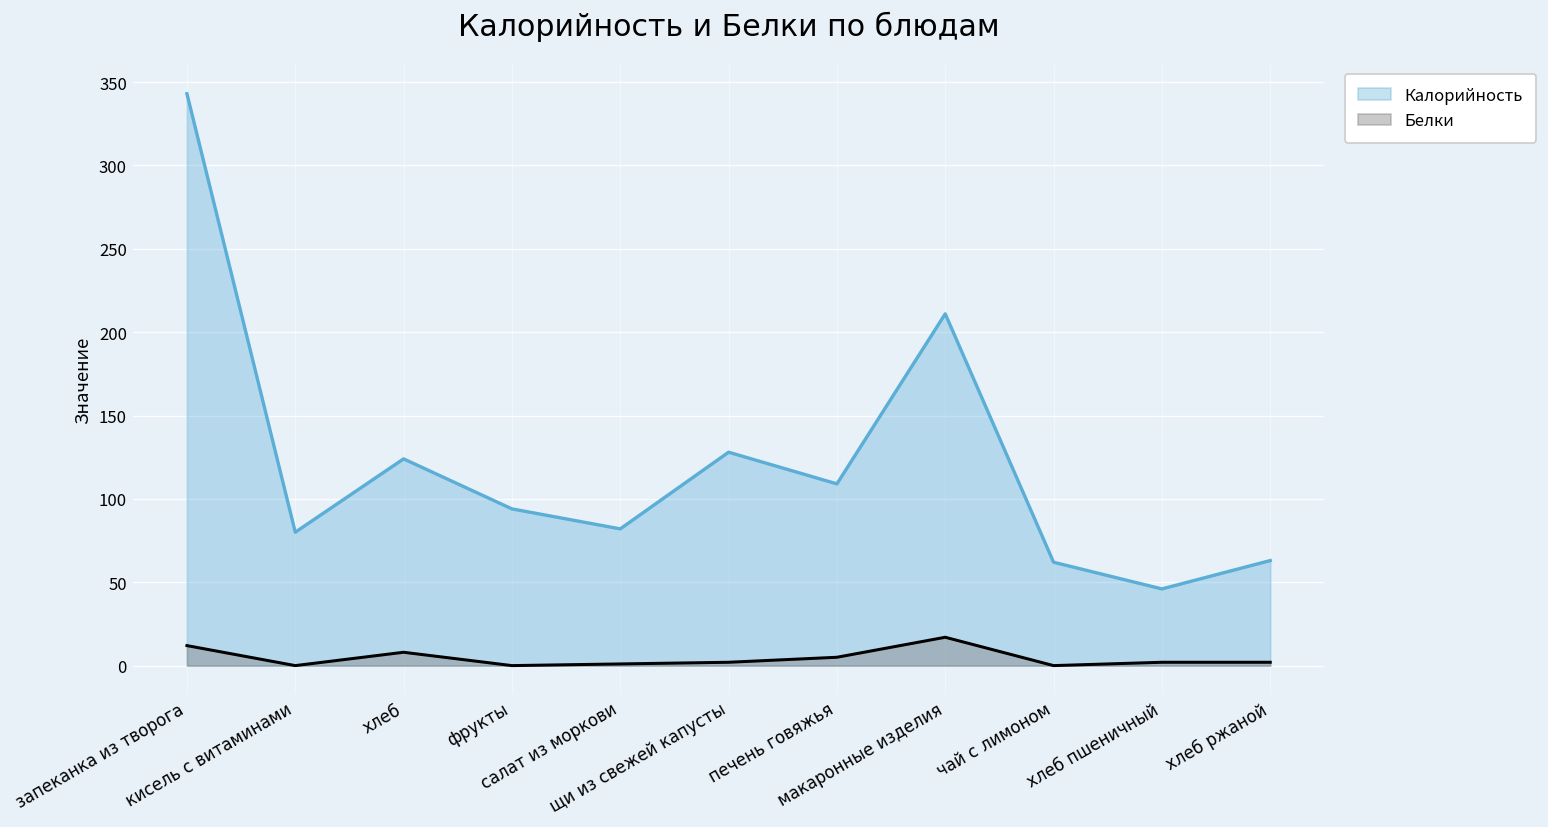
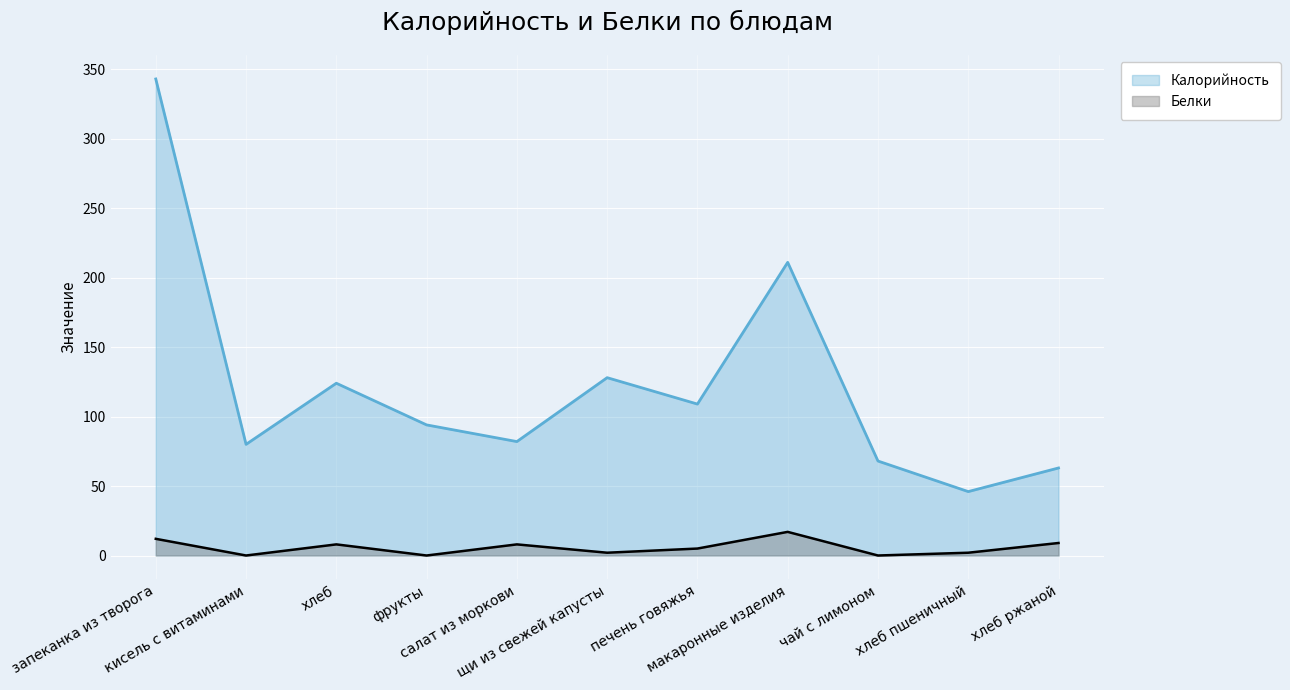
  {
    "Калорийность": {
      "запеканка из творога": 343,
      "кисель с витаминами": 80,
      "хлеб": 124,
      "фрукты": 94,
      "салат из моркови": 82,
      "щи из свежей капусты": 128,
      "печень говяжья": 109,
      "макаронные изделия": 211,
-     "чай с лимоном": 62,
+     "чай с лимоном": 68,
      "хлеб пшеничный": 46,
      "хлеб ржаной": 63
    },
    "Белки": {
      "запеканка из творога": 12,
      "кисель с витаминами": 0,
      "хлеб": 8,
      "фрукты": 0,
-     "салат из моркови": 1,
+     "салат из моркови": 8,
      "щи из свежей капусты": 2,
      "печень говяжья": 5,
      "макаронные изделия": 17,
      "чай с лимоном": 0,
      "хлеб пшеничный": 2,
-     "хлеб ржаной": 2
+     "хлеб ржаной": 9
    }
  }
